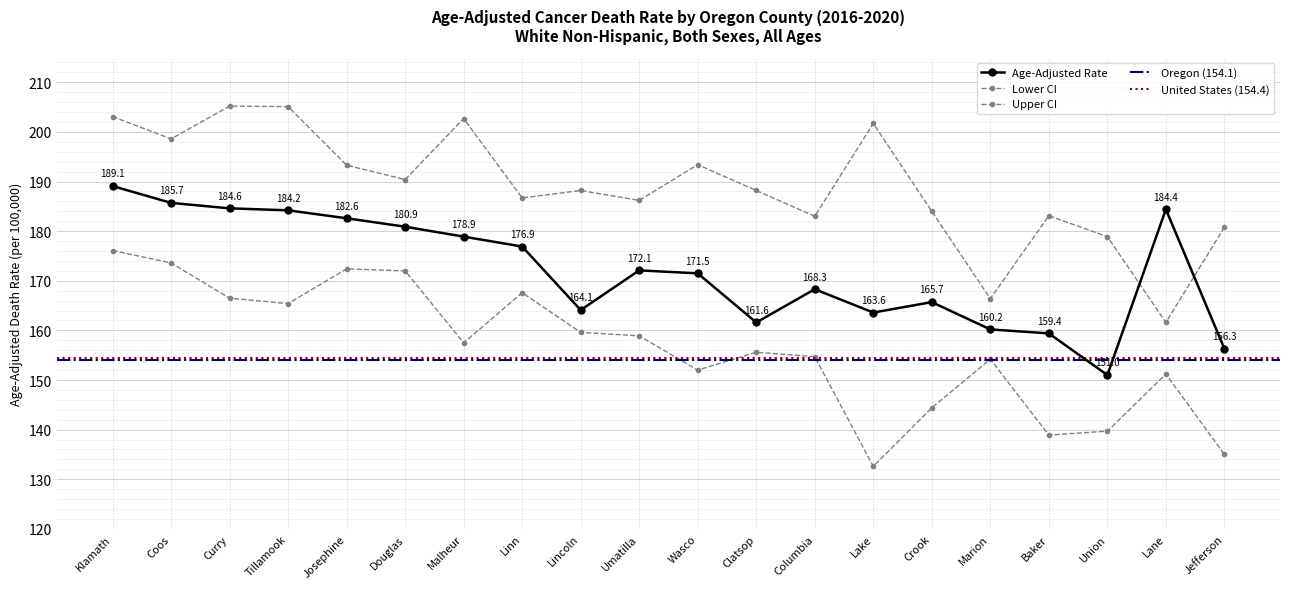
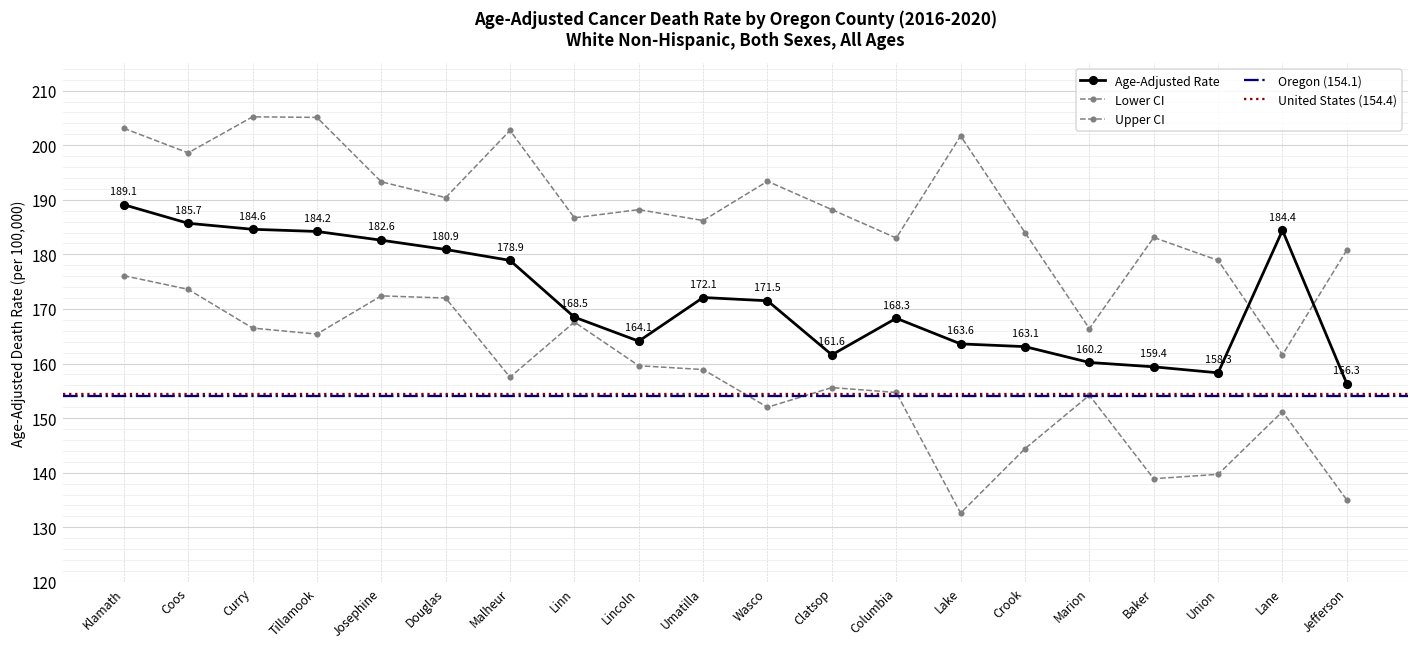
  {
    "Age-Adjusted Rate": {
      "Klamath": 189.1,
      "Coos": 185.7,
      "Curry": 184.6,
      "Tillamook": 184.2,
      "Josephine": 182.6,
      "Douglas": 180.9,
      "Malheur": 178.9,
-     "Linn": 176.9,
+     "Linn": 168.5,
      "Lincoln": 164.1,
      "Umatilla": 172.1,
      "Wasco": 171.5,
      "Clatsop": 161.6,
      "Columbia": 168.3,
      "Lake": 163.6,
-     "Crook": 165.7,
+     "Crook": 163.1,
      "Marion": 160.2,
      "Baker": 159.4,
-     "Union": 151.0,
+     "Union": 158.3,
      "Lane": 184.4,
      "Jefferson": 156.3
    }
  }
